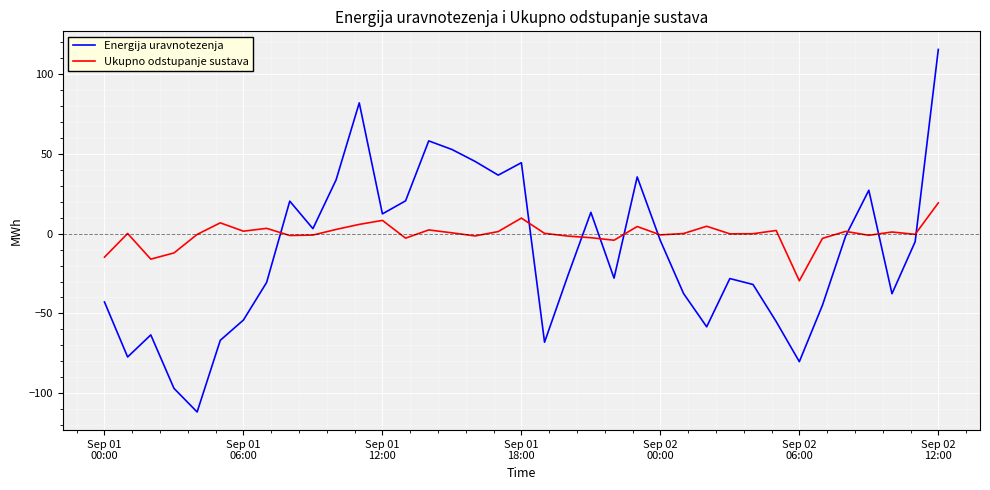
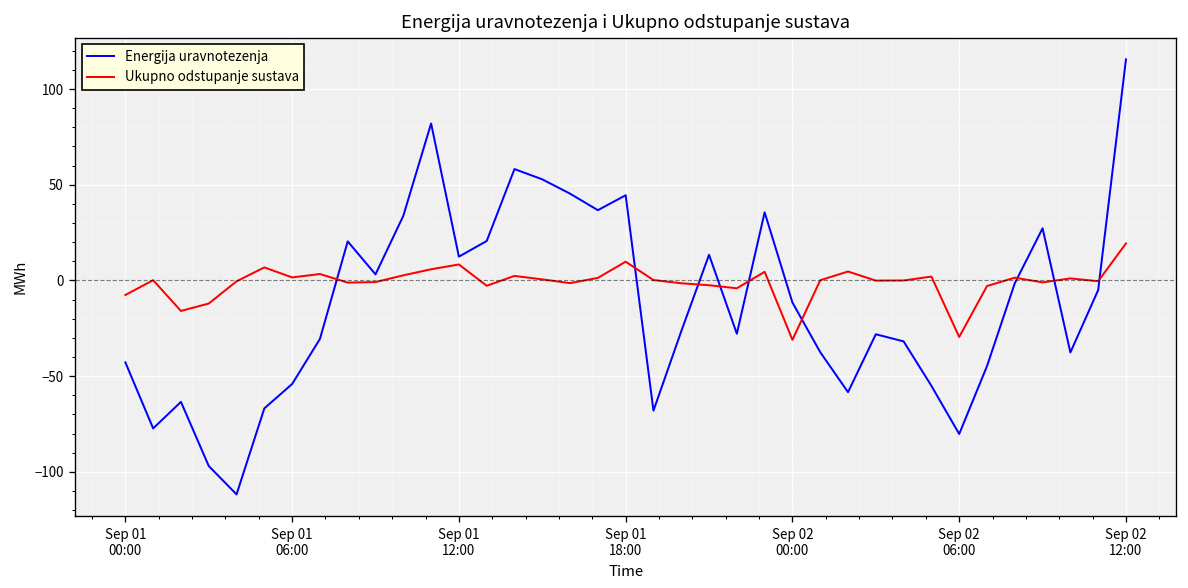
  {
    "Energija uravnotezenja": {
      "Sep 01 00:00": -43,
      "Sep 01 06:00": -54,
      "Sep 01 12:00": 12,
      "Sep 01 18:00": 44,
-     "Sep 02 00:00": -4,
+     "Sep 02 00:00": -12,
      "Sep 02 06:00": -80,
      "Sep 02 12:00": 115
    },
    "Ukupno odstupanje sustava": {
-     "Sep 01 00:00": -15,
+     "Sep 01 00:00": -8,
      "Sep 01 06:00": 2,
      "Sep 01 12:00": 8,
      "Sep 01 18:00": 10,
-     "Sep 02 00:00": -1,
+     "Sep 02 00:00": -31,
      "Sep 02 06:00": -30,
      "Sep 02 12:00": 19
    }
  }
